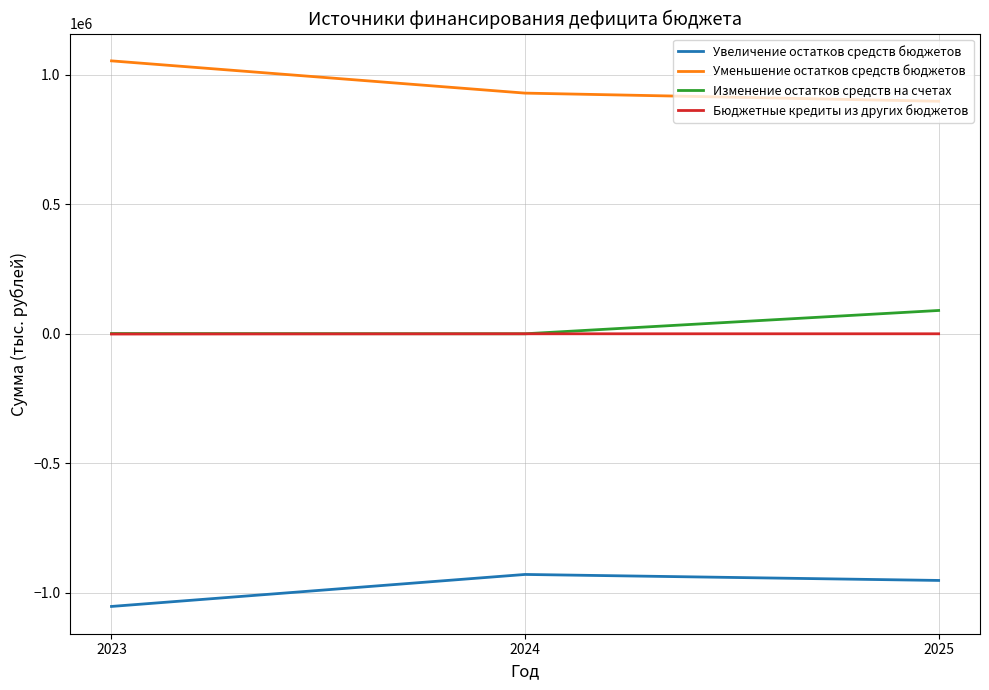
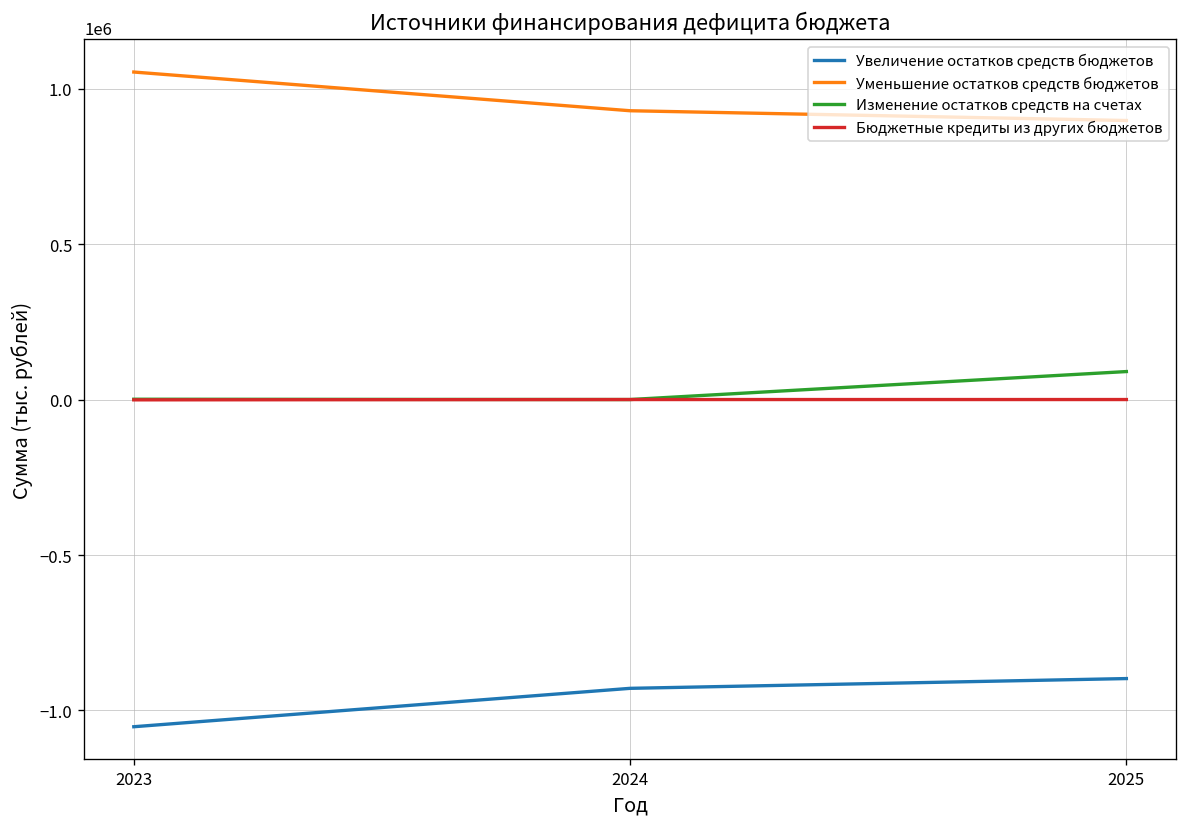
  {
    "Увеличение остатков средств бюджетов": {
      "2023": -1050000,
      "2024": -930000,
-     "2025": -950000
+     "2025": -900000
    },
    "Уменьшение остатков средств бюджетов": {
      "2023": 1050000,
      "2024": 930000
    },
    "Изменение остатков средств на счетах": {
      "2025": 90000
    },
    "Бюджетные кредиты из других бюджетов": {
      "2025": 0
    }
  }
